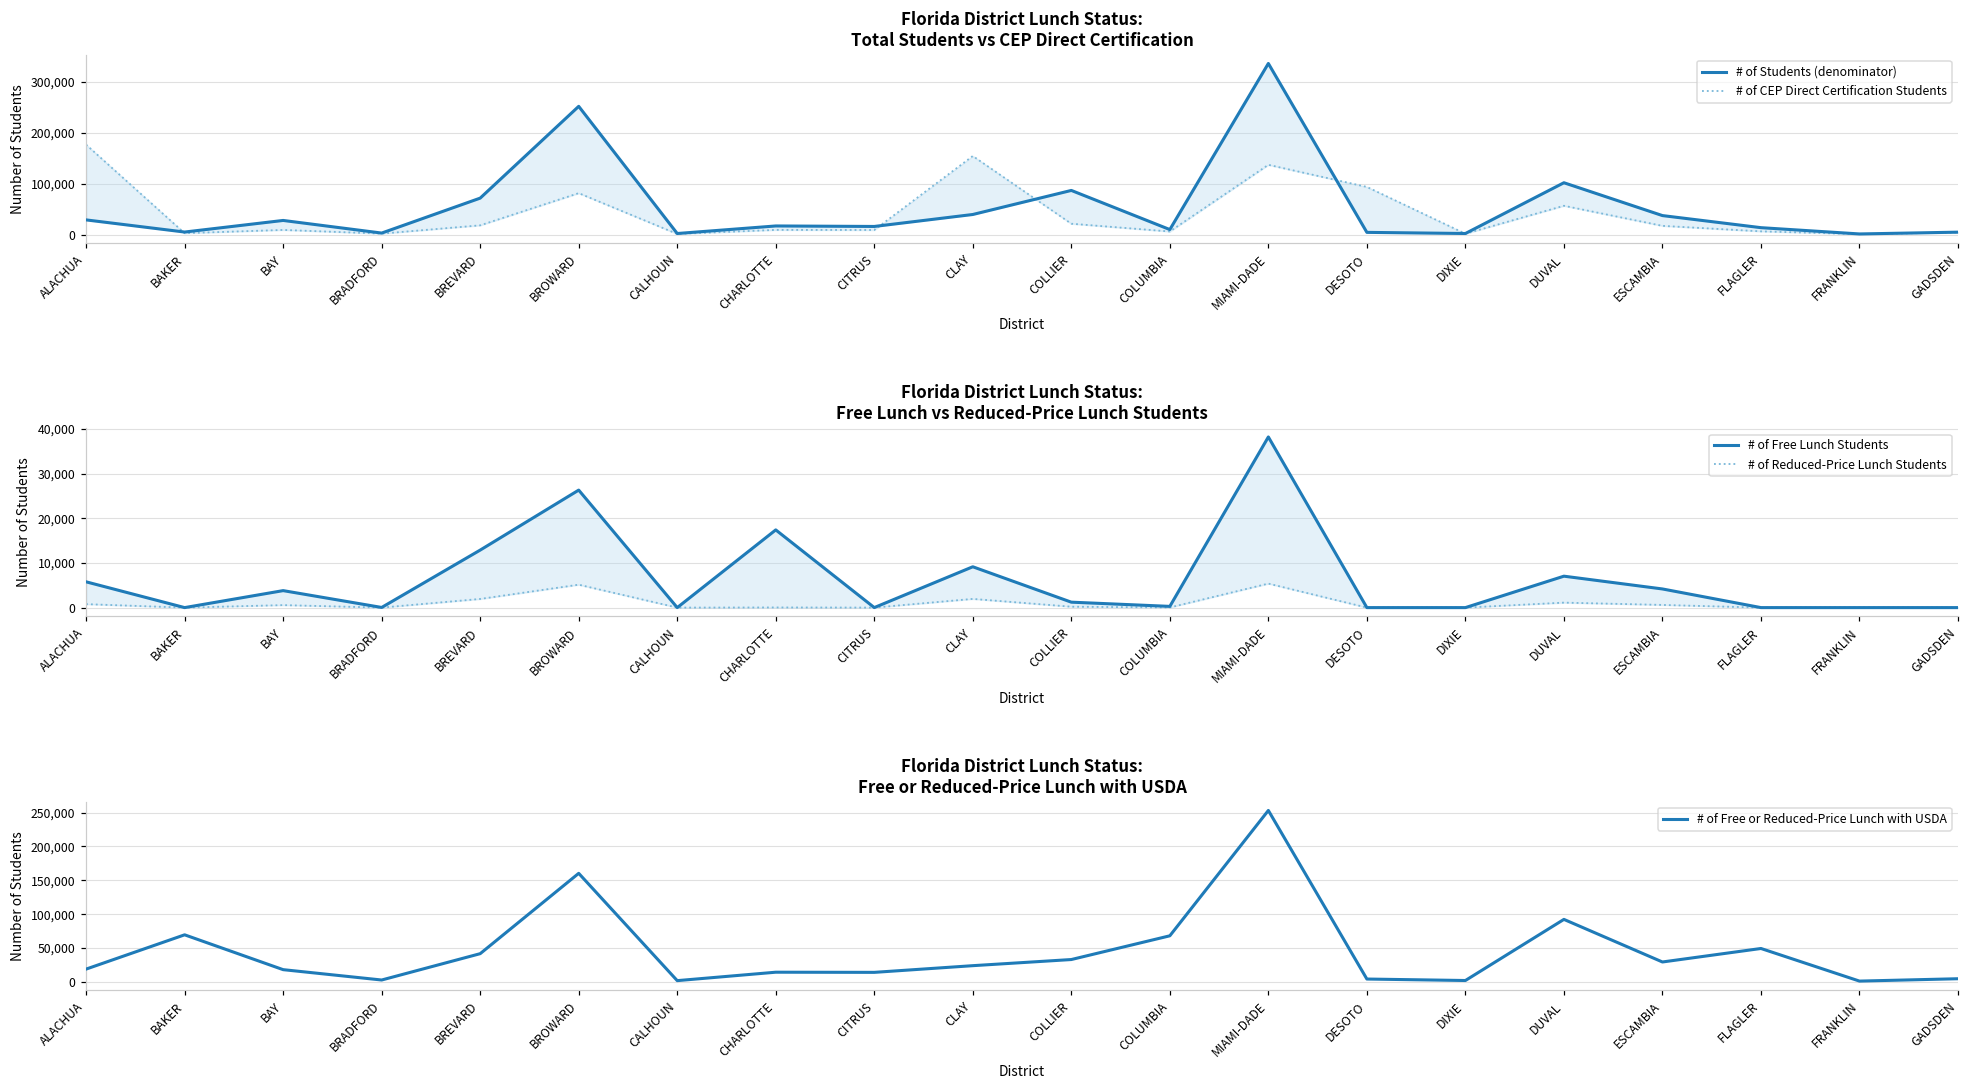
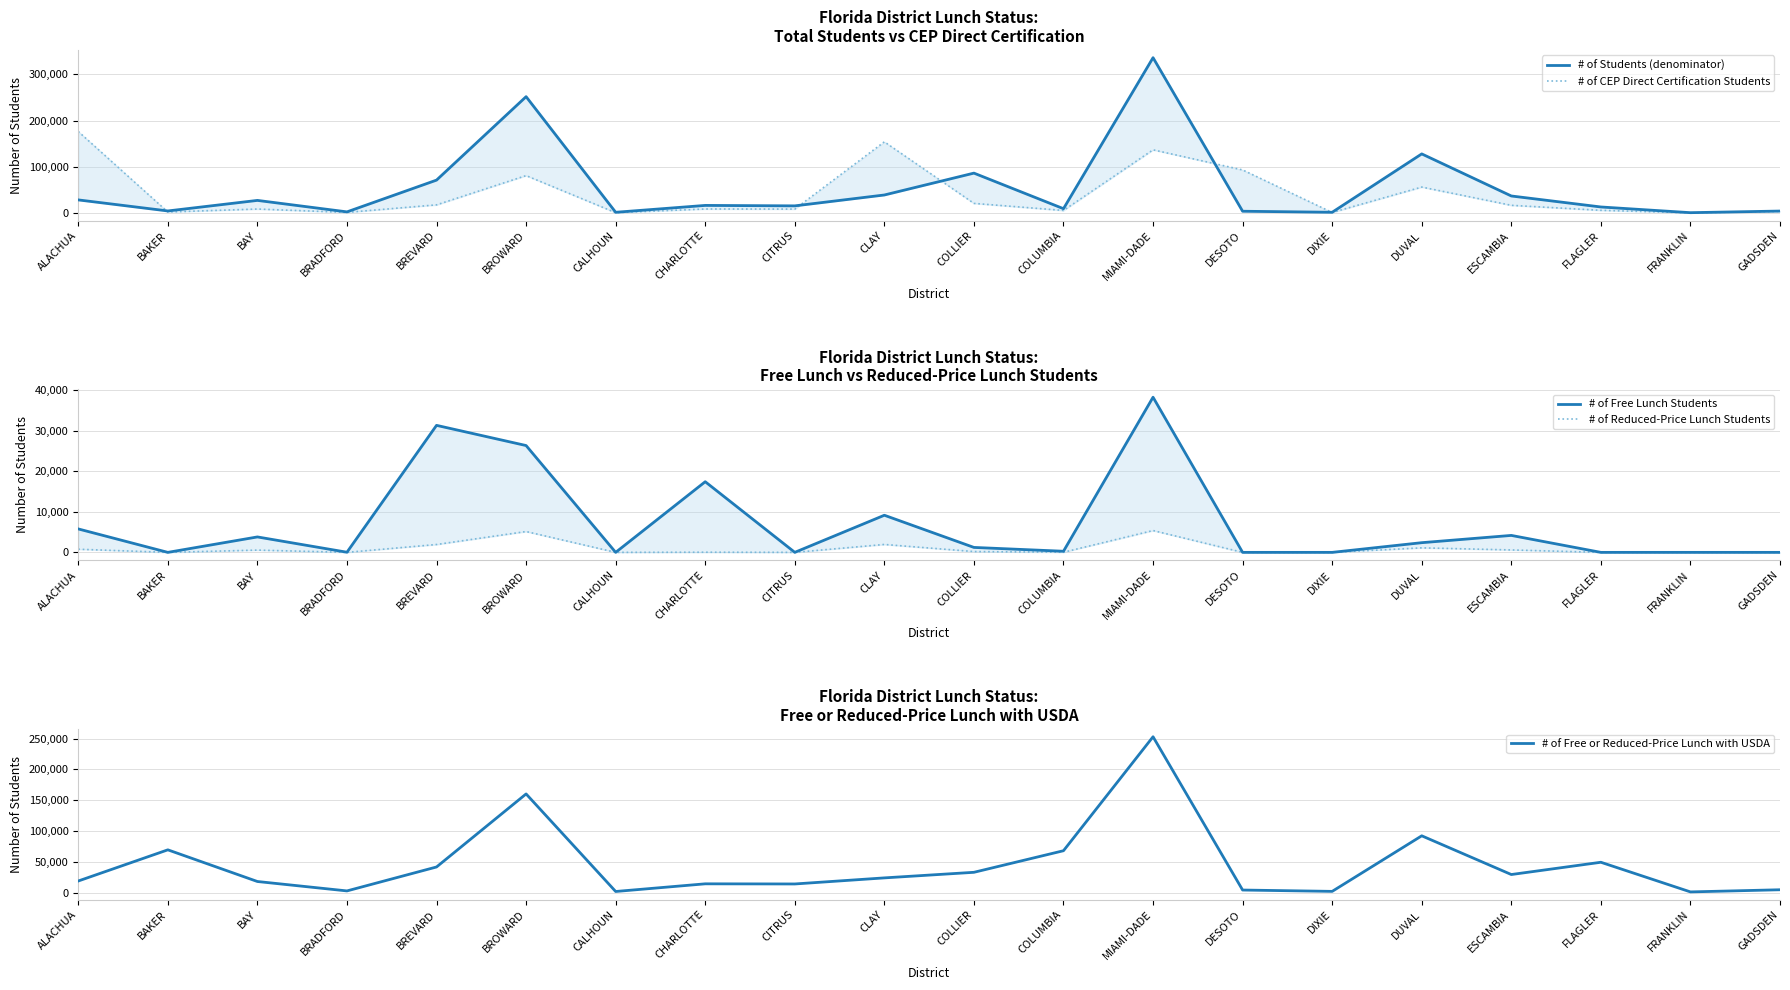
  {
    "Florida District Lunch Status: Total Students vs CEP Direct Certification": {
      "# of Students (denominator)": {
        "ALACHUA": "30,000",
        "CLAY": "40,000",
        "DESOTO": "0",
-       "DUVAL": "100,000"
+       "DUVAL": "130,000"
      },
      "# of CEP Direct Certification Students": {
        "BAY": "10,000",
        "BREVARD": "20,000",
        "BROWARD": "80,000",
        "CHARLOTTE": "10,000",
        "CITRUS": "10,000",
        "COLLIER": "20,000",
        "MIAMI-DADE": "140,000",
        "DUVAL": "60,000",
        "ESCAMBIA": "20,000",
        "FLAGLER": "10,000"
      }
    },
    "Florida District Lunch Status: Free Lunch vs Reduced-Price Lunch Students": {
      "# of Free Lunch Students": {
        "ALACHUA": "6,000",
        "BAY": "4,000",
-       "BREVARD": "13,000",
+       "BREVARD": "31,000",
        "BROWARD": "26,000",
        "CHARLOTTE": "17,000",
        "CLAY": "9,000",
        "COLLIER": "1,000",
        "MIAMI-DADE": "38,000",
-       "DUVAL": "7,000",
+       "DUVAL": "2,000",
        "ESCAMBIA": "4,000"
      },
      "# of Reduced-Price Lunch Students": {
        "ALACHUA": "1,000",
        "BAY": "1,000",
        "BREVARD": "2,000",
        "BROWARD": "5,000",
        "CHARLOTTE": "0",
        "CLAY": "2,000",
        "COLLIER": "0",
        "MIAMI-DADE": "5,000",
        "DUVAL": "1,000",
        "ESCAMBIA": "1,000"
      }
    },
    "Florida District Lunch Status: Free or Reduced-Price Lunch with USDA": {
      "ALACHUA": "20,000",
      "BAKER": "70,000",
      "BAY": "20,000",
      "BRADFORD": "0",
      "BREVARD": "40,000",
      "BROWARD": "160,000",
      "CALHOUN": "0",
      "CHARLOTTE": "10,000",
      "CITRUS": "10,000",
      "CLAY": "20,000",
      "COLLIER": "30,000",
      "COLUMBIA": "70,000",
      "MIAMI-DADE": "250,000",
      "DESOTO": "0",
      "DIXIE": "0",
      "DUVAL": "90,000",
      "ESCAMBIA": "30,000",
      "FLAGLER": "50,000",
      "FRANKLIN": "0",
      "GADSDEN": "0"
    }
  }
